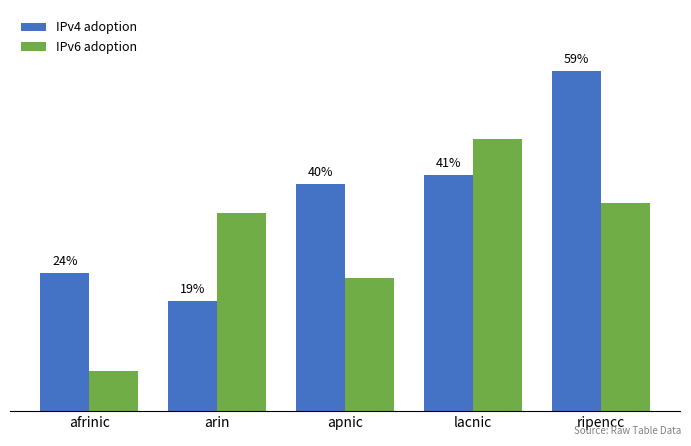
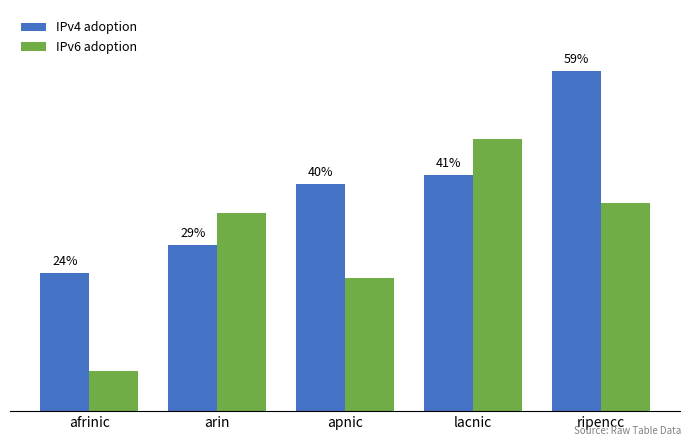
  {
    "IPv4 adoption": {
      "afrinic": "24%",
-     "arin": "19%",
+     "arin": "29%",
      "apnic": "40%",
      "lacnic": "41%",
      "ripencc": "59%"
    }
  }
